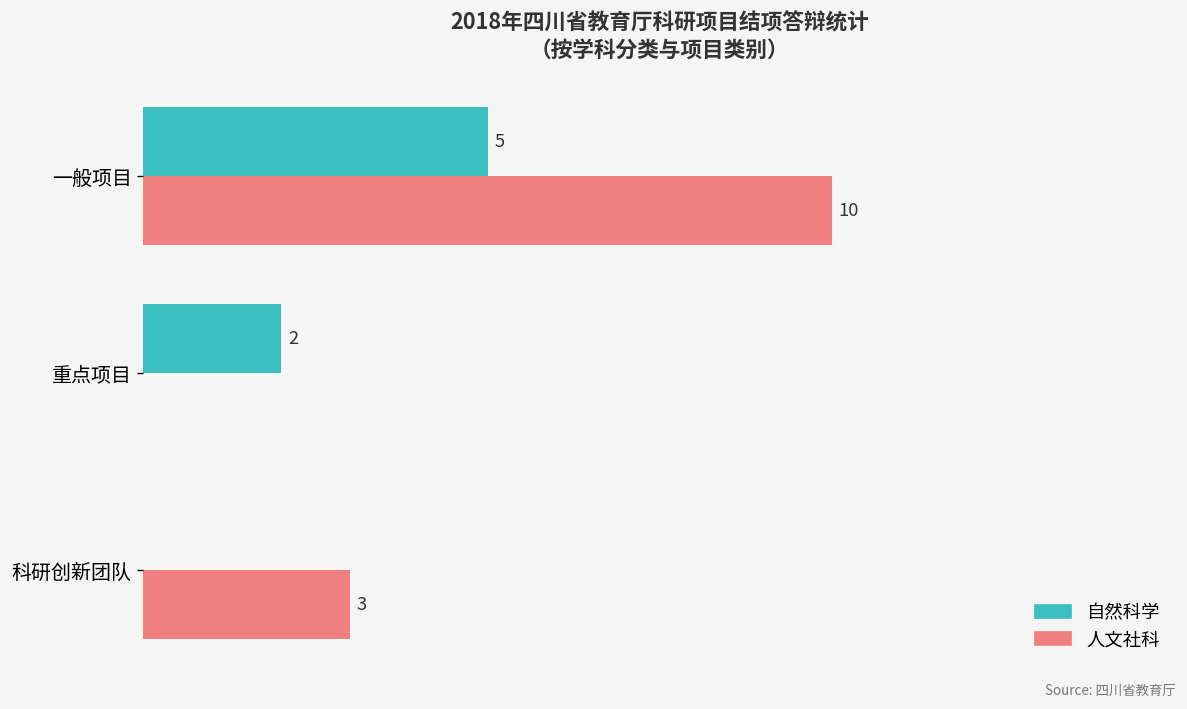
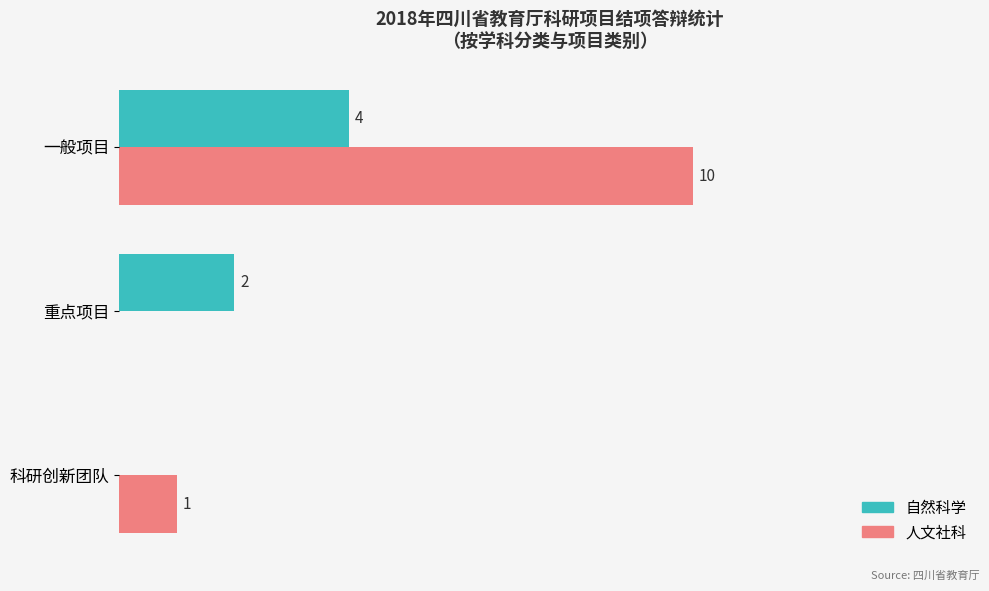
  {
    "自然科学": {
-     "一般项目": 5,
+     "一般项目": 4,
      "重点项目": 2
    },
    "人文社科": {
      "一般项目": 10,
-     "科研创新团队": 3
+     "科研创新团队": 1
    }
  }
